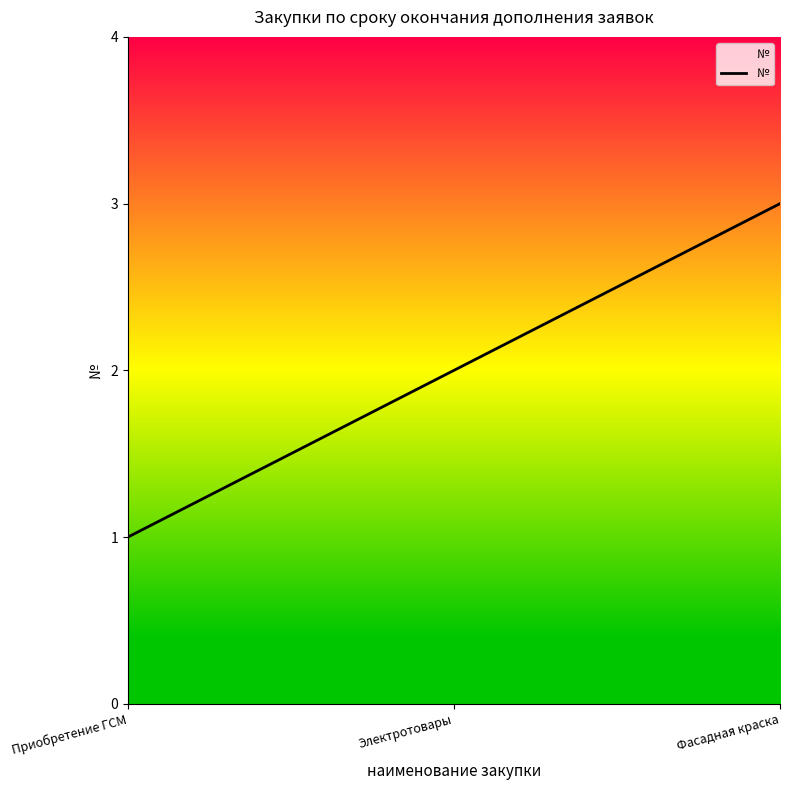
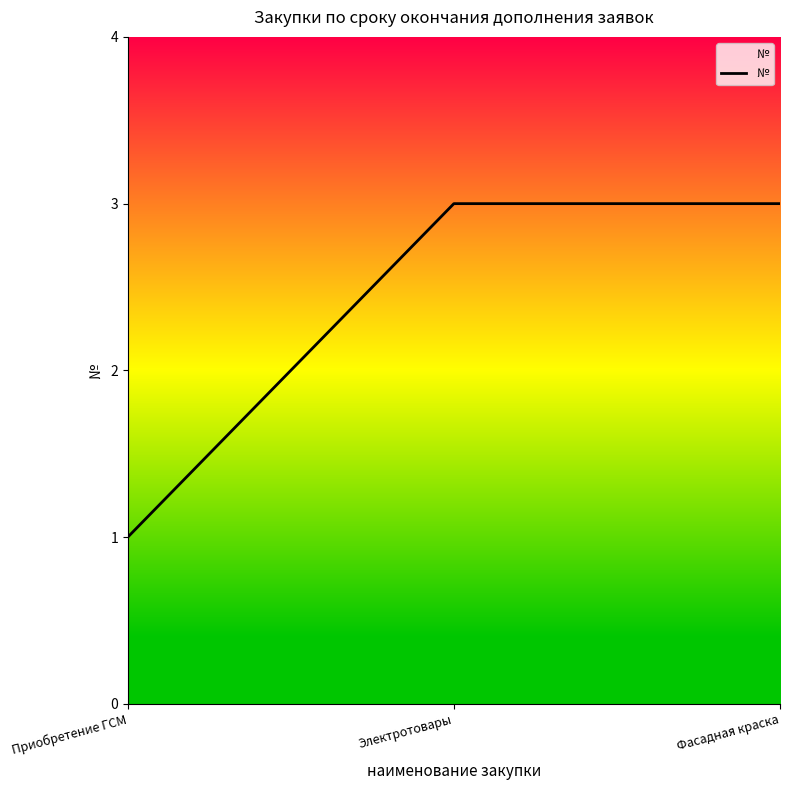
  {
    "Приобретение ГСМ": 1,
-   "Электротовары": 2,
+   "Электротовары": 3,
    "Фасадная краска": 3
  }
